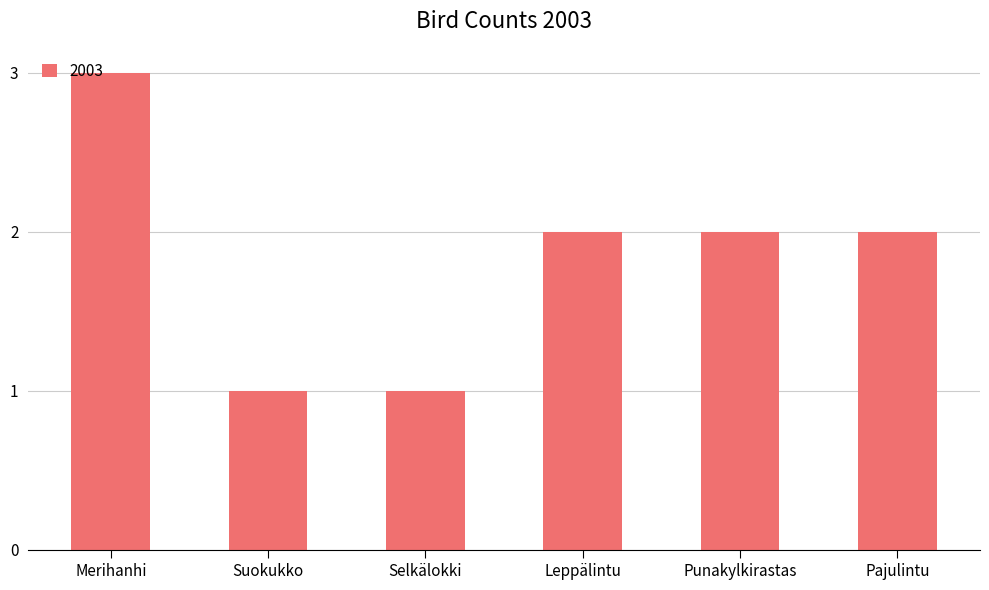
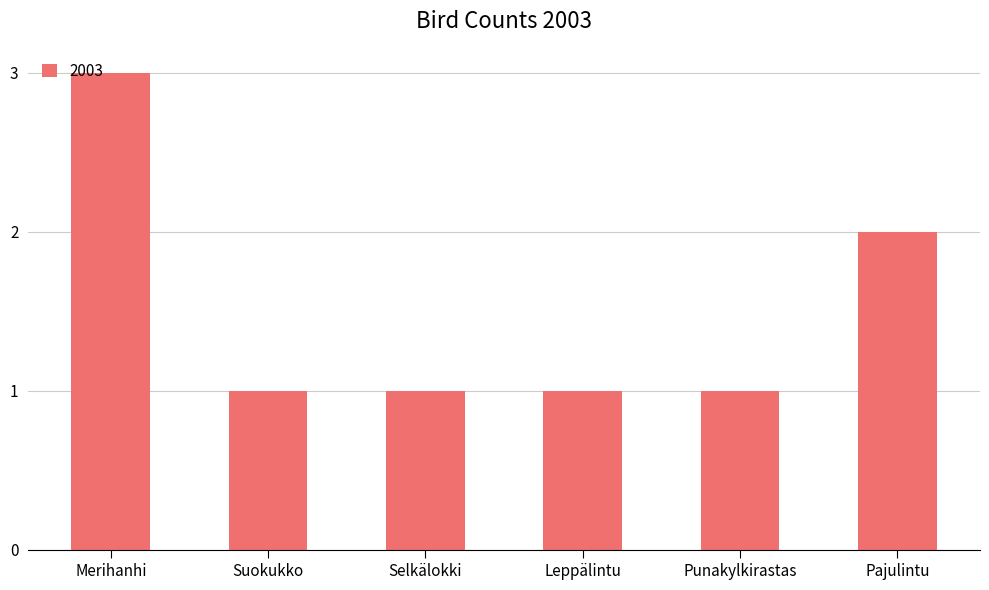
  {
    "Merihanhi": 3,
    "Suokukko": 1,
    "Selkälokki": 1,
-   "Leppälintu": 2,
-   "Punakylkirastas": 2,
+   "Leppälintu": 1,
+   "Punakylkirastas": 1,
    "Pajulintu": 2
  }
